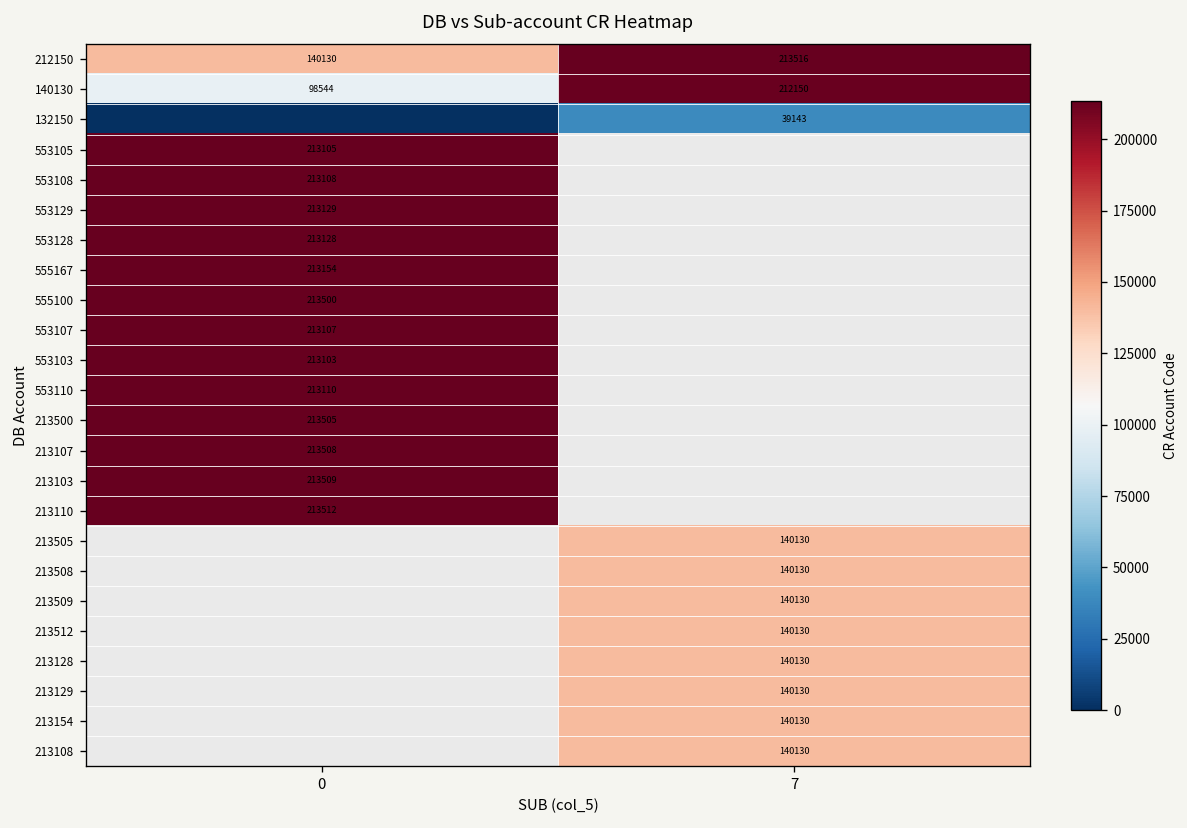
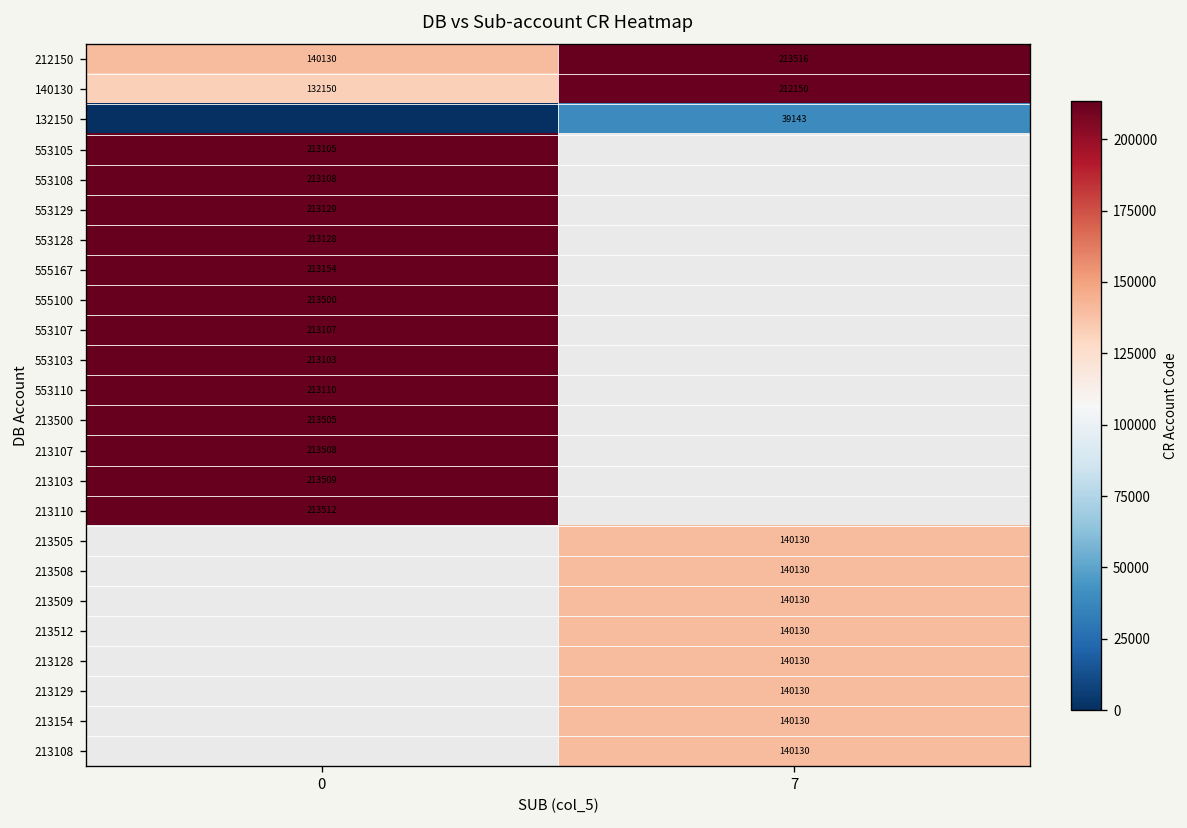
  {
    "212150": {
      "0": 140130,
      "7": 213516
    },
    "140130": {
-     "0": 98544,
+     "0": 132150,
      "7": 212150
    },
    "132150": {
      "7": 39143
    },
    "553105": {
      "0": 213105
    },
    "553108": {
      "0": 213108
    },
    "553129": {
      "0": 213129
    },
    "553128": {
      "0": 213128
    },
    "555167": {
      "0": 213154
    },
    "555100": {
      "0": 213500
    },
    "553107": {
      "0": 213107
    },
    "553103": {
      "0": 213103
    },
    "553110": {
      "0": 213110
    },
    "213500": {
      "0": 213505
    },
    "213107": {
      "0": 213508
    },
    "213103": {
      "0": 213509
    },
    "213110": {
      "0": 213512
    },
    "213505": {
      "7": 140130
    },
    "213508": {
      "7": 140130
    },
    "213509": {
      "7": 140130
    },
    "213512": {
      "7": 140130
    },
    "213128": {
      "7": 140130
    },
    "213129": {
      "7": 140130
    },
    "213154": {
      "7": 140130
    },
    "213108": {
      "7": 140130
    }
  }
